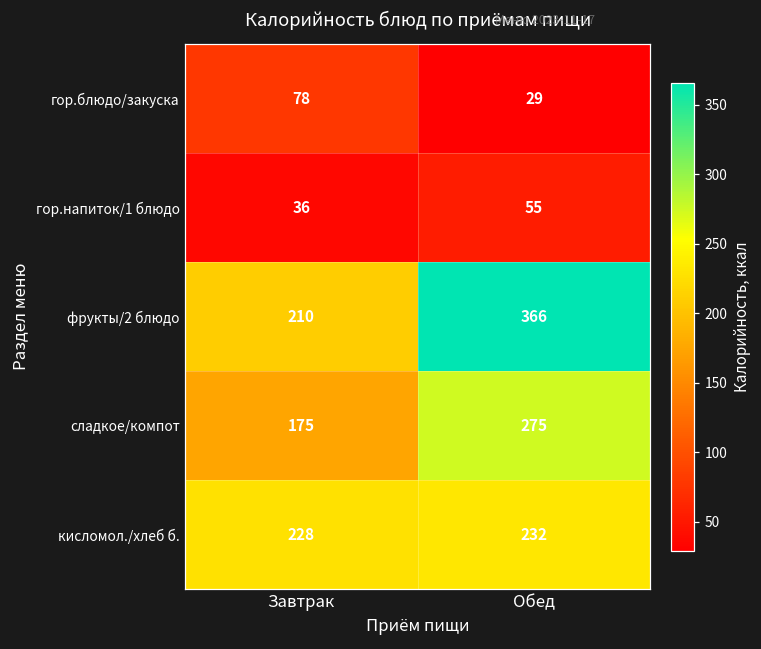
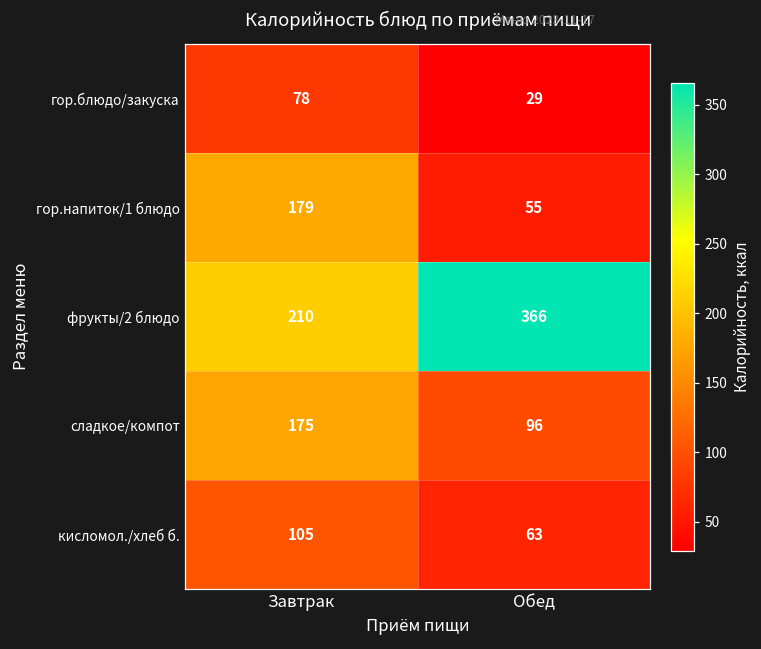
  {
    "гор.блюдо/закуска": {
      "Завтрак": 78,
      "Обед": 29
    },
    "гор.напиток/1 блюдо": {
-     "Завтрак": 36,
+     "Завтрак": 179,
      "Обед": 55
    },
    "фрукты/2 блюдо": {
      "Завтрак": 210,
      "Обед": 366
    },
    "сладкое/компот": {
      "Завтрак": 175,
-     "Обед": 275
+     "Обед": 96
    },
    "кисломол./хлеб б.": {
-     "Завтрак": 228,
-     "Обед": 232
+     "Завтрак": 105,
+     "Обед": 63
    }
  }
